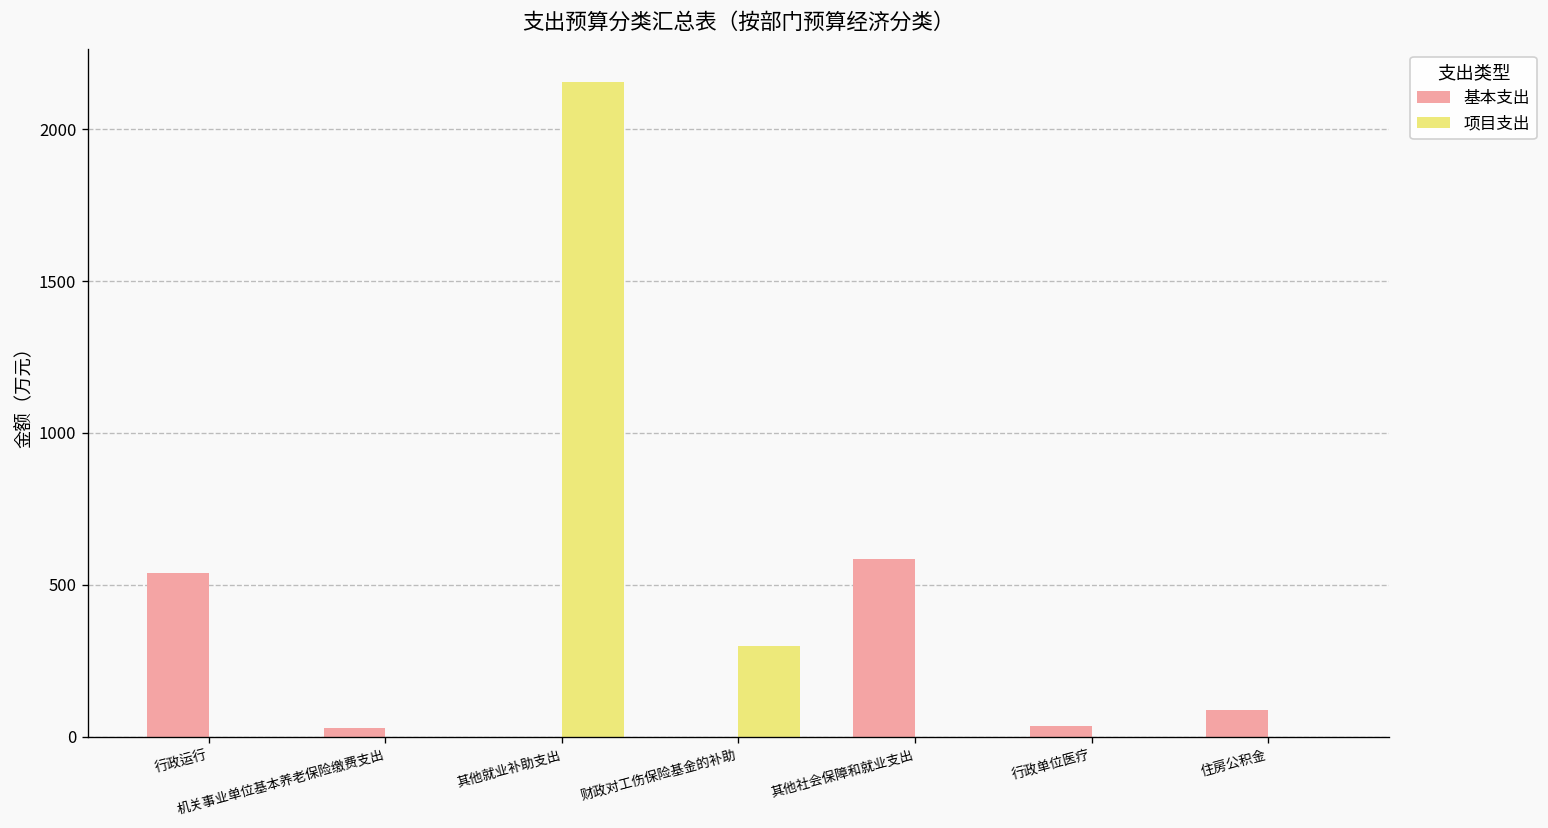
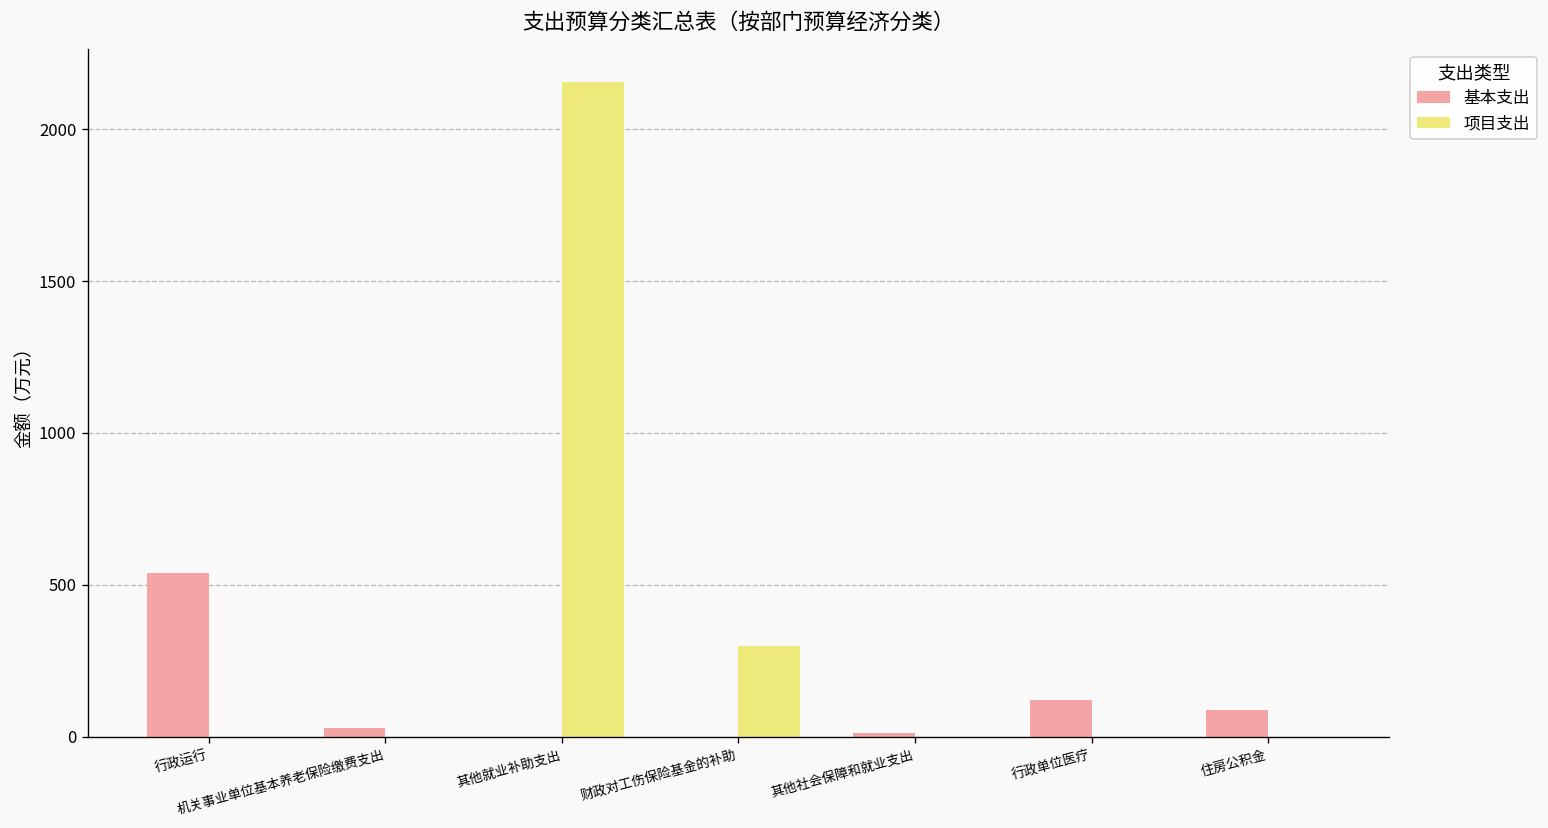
  {
    "基本支出": {
      "行政运行": 540,
      "机关事业单位基本养老保险缴费支出": 30,
      "其他就业补助支出": 0,
      "财政对工伤保险基金的补助": 0,
-     "其他社会保障和就业支出": 580,
-     "行政单位医疗": 30,
+     "其他社会保障和就业支出": 10,
+     "行政单位医疗": 120,
      "住房公积金": 90
    },
    "项目支出": {
      "行政运行": 0,
      "机关事业单位基本养老保险缴费支出": 0,
      "其他就业补助支出": 2160,
      "财政对工伤保险基金的补助": 300,
      "其他社会保障和就业支出": 0,
      "行政单位医疗": 0,
      "住房公积金": 0
    }
  }
